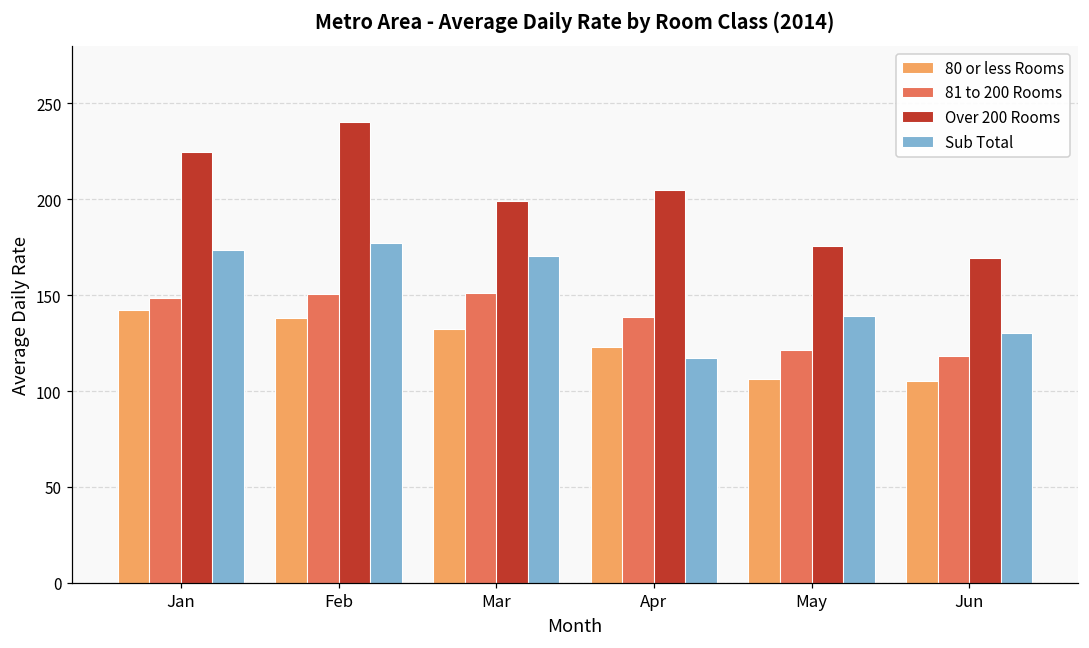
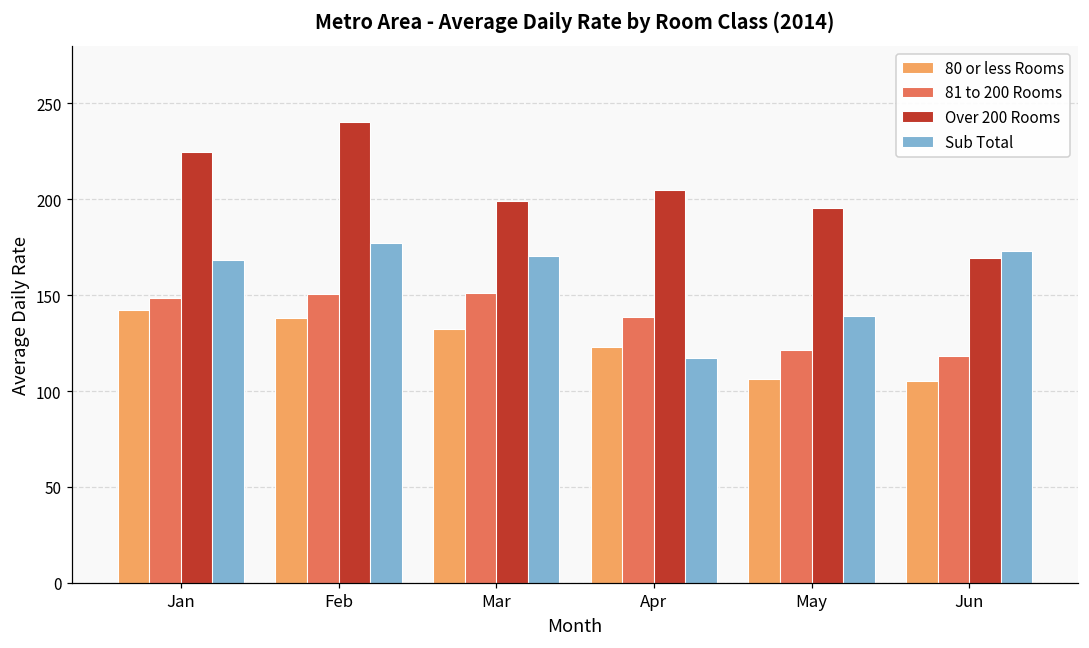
  {
    "Over 200 Rooms": {
      "Jan": 225,
      "Feb": 241,
      "Mar": 199,
      "Apr": 205,
-     "May": 176,
+     "May": 195,
      "Jun": 169
    },
    "Sub Total": {
-     "Jan": 173,
+     "Jan": 168,
      "Feb": 177,
      "Mar": 170,
      "Apr": 117,
      "May": 139,
-     "Jun": 130
+     "Jun": 173
    }
  }
